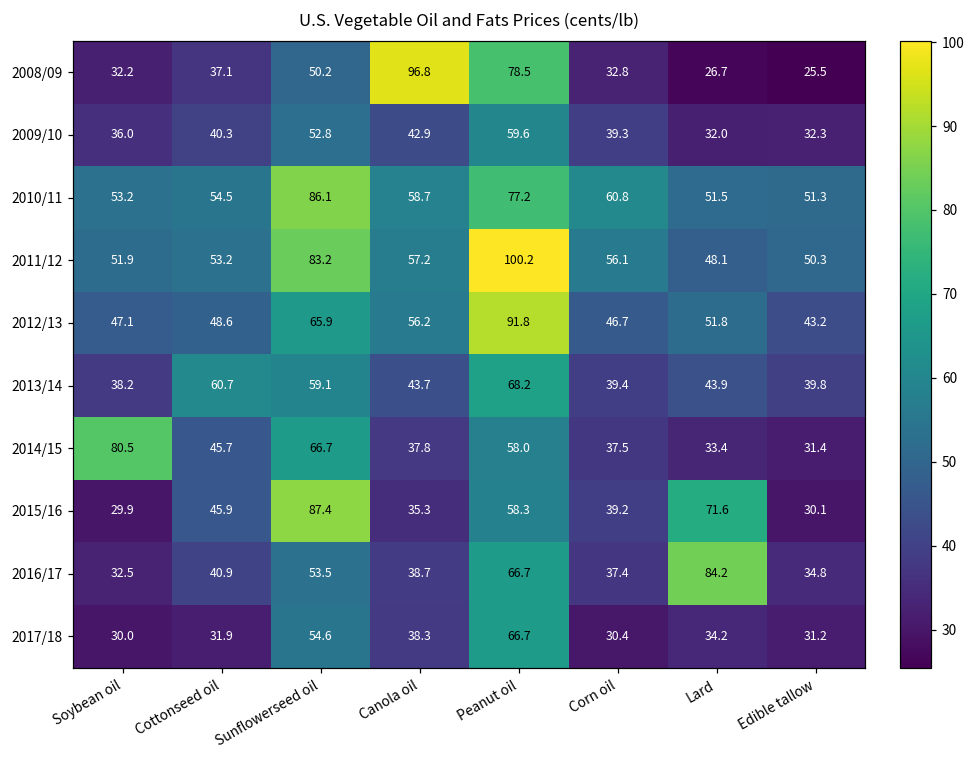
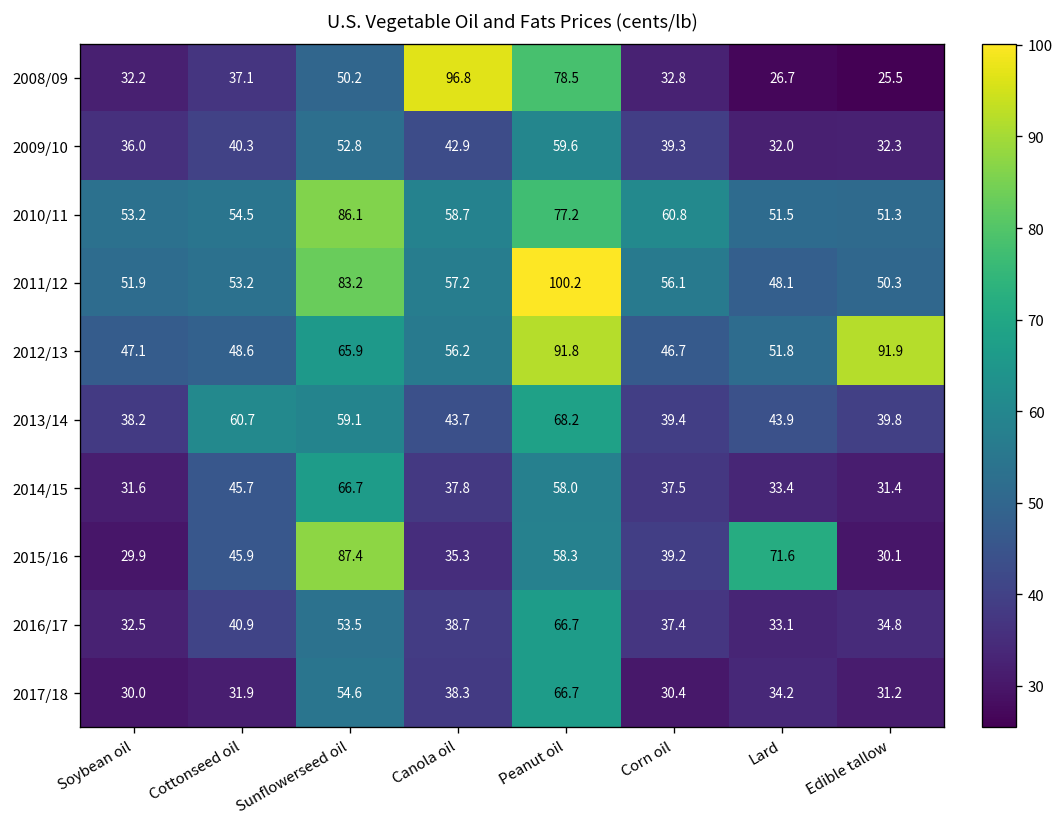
  {
    "2008/09": {
      "Soybean oil": 32.2,
      "Cottonseed oil": 37.1,
      "Sunflowerseed oil": 50.2,
      "Canola oil": 96.8,
      "Peanut oil": 78.5,
      "Corn oil": 32.8,
      "Lard": 26.7,
      "Edible tallow": 25.5
    },
    "2009/10": {
      "Soybean oil": 36.0,
      "Cottonseed oil": 40.3,
      "Sunflowerseed oil": 52.8,
      "Canola oil": 42.9,
      "Peanut oil": 59.6,
      "Corn oil": 39.3,
      "Lard": 32.0,
      "Edible tallow": 32.3
    },
    "2010/11": {
      "Soybean oil": 53.2,
      "Cottonseed oil": 54.5,
      "Sunflowerseed oil": 86.1,
      "Canola oil": 58.7,
      "Peanut oil": 77.2,
      "Corn oil": 60.8,
      "Lard": 51.5,
      "Edible tallow": 51.3
    },
    "2011/12": {
      "Soybean oil": 51.9,
      "Cottonseed oil": 53.2,
      "Sunflowerseed oil": 83.2,
      "Canola oil": 57.2,
      "Peanut oil": 100.2,
      "Corn oil": 56.1,
      "Lard": 48.1,
      "Edible tallow": 50.3
    },
    "2012/13": {
      "Soybean oil": 47.1,
      "Cottonseed oil": 48.6,
      "Sunflowerseed oil": 65.9,
      "Canola oil": 56.2,
      "Peanut oil": 91.8,
      "Corn oil": 46.7,
      "Lard": 51.8,
-     "Edible tallow": 43.2
+     "Edible tallow": 91.9
    },
    "2013/14": {
      "Soybean oil": 38.2,
      "Cottonseed oil": 60.7,
      "Sunflowerseed oil": 59.1,
      "Canola oil": 43.7,
      "Peanut oil": 68.2,
      "Corn oil": 39.4,
      "Lard": 43.9,
      "Edible tallow": 39.8
    },
    "2014/15": {
-     "Soybean oil": 80.5,
+     "Soybean oil": 31.6,
      "Cottonseed oil": 45.7,
      "Sunflowerseed oil": 66.7,
      "Canola oil": 37.8,
      "Peanut oil": 58.0,
      "Corn oil": 37.5,
      "Lard": 33.4,
      "Edible tallow": 31.4
    },
    "2015/16": {
      "Soybean oil": 29.9,
      "Cottonseed oil": 45.9,
      "Sunflowerseed oil": 87.4,
      "Canola oil": 35.3,
      "Peanut oil": 58.3,
      "Corn oil": 39.2,
      "Lard": 71.6,
      "Edible tallow": 30.1
    },
    "2016/17": {
      "Soybean oil": 32.5,
      "Cottonseed oil": 40.9,
      "Sunflowerseed oil": 53.5,
      "Canola oil": 38.7,
      "Peanut oil": 66.7,
      "Corn oil": 37.4,
-     "Lard": 84.2,
+     "Lard": 33.1,
      "Edible tallow": 34.8
    },
    "2017/18": {
      "Soybean oil": 30.0,
      "Cottonseed oil": 31.9,
      "Sunflowerseed oil": 54.6,
      "Canola oil": 38.3,
      "Peanut oil": 66.7,
      "Corn oil": 30.4,
      "Lard": 34.2,
      "Edible tallow": 31.2
    }
  }
